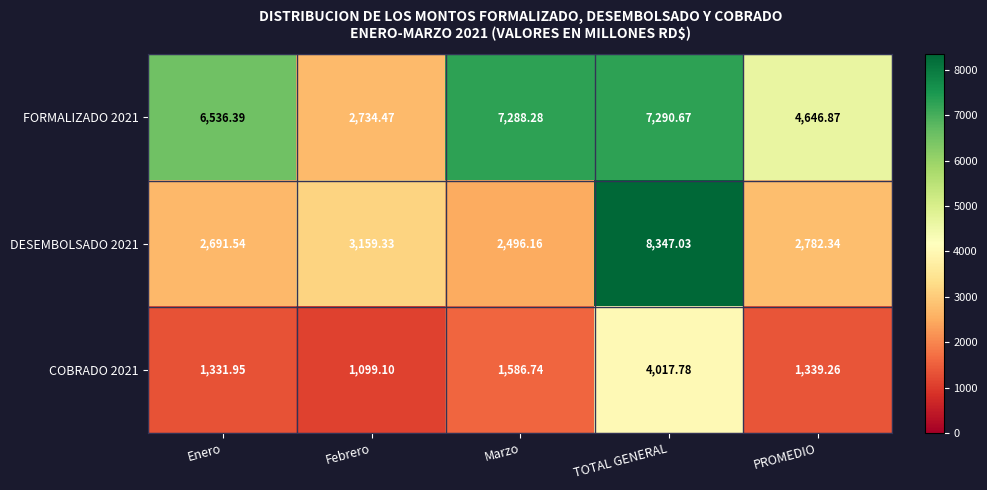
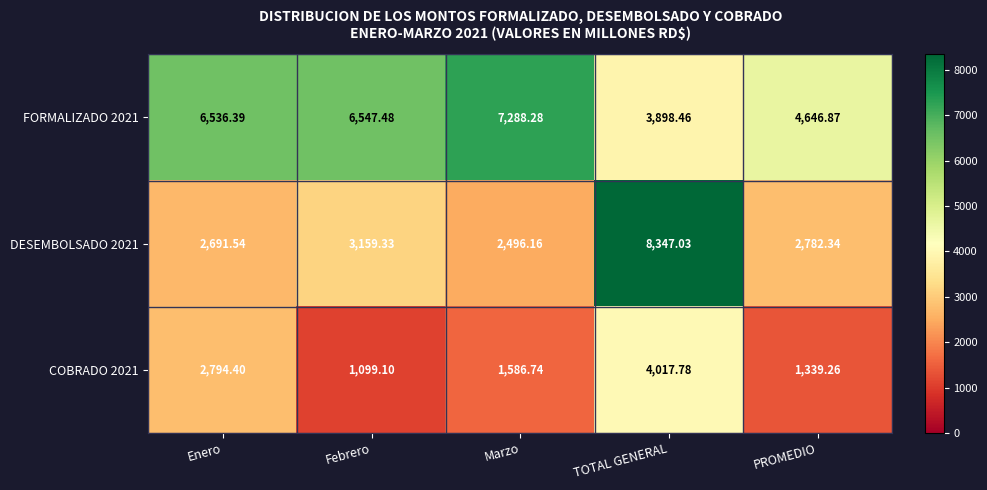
  {
    "FORMALIZADO 2021": {
      "Enero": "6,536.39",
-     "Febrero": "2,734.47",
+     "Febrero": "6,547.48",
      "Marzo": "7,288.28",
-     "TOTAL GENERAL": "7,290.67",
+     "TOTAL GENERAL": "3,898.46",
      "PROMEDIO": "4,646.87"
    },
    "DESEMBOLSADO 2021": {
      "Enero": "2,691.54",
      "Febrero": "3,159.33",
      "Marzo": "2,496.16",
      "TOTAL GENERAL": "8,347.03",
      "PROMEDIO": "2,782.34"
    },
    "COBRADO 2021": {
-     "Enero": "1,331.95",
+     "Enero": "2,794.40",
      "Febrero": "1,099.10",
      "Marzo": "1,586.74",
      "TOTAL GENERAL": "4,017.78",
      "PROMEDIO": "1,339.26"
    }
  }
